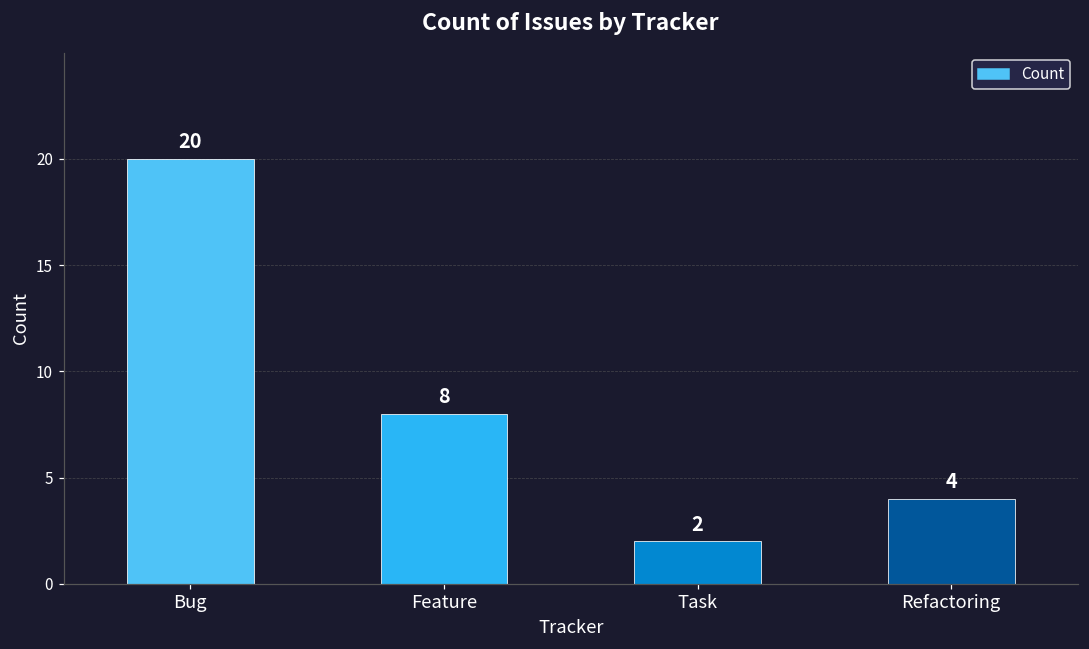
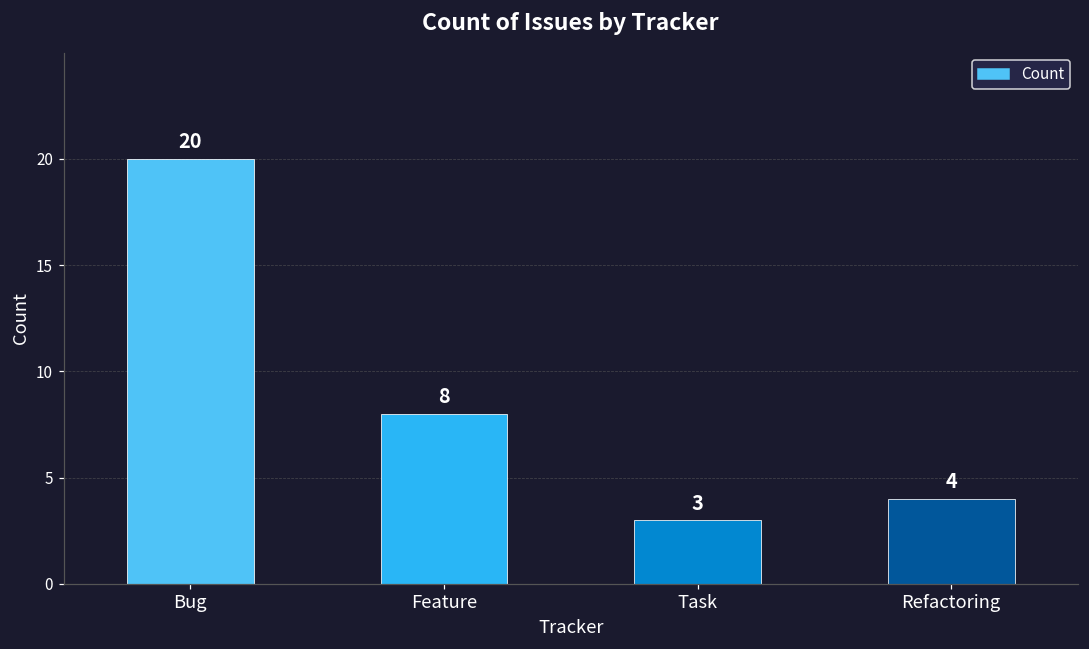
  {
    "Bug": 20,
    "Feature": 8,
-   "Task": 2,
+   "Task": 3,
    "Refactoring": 4
  }
